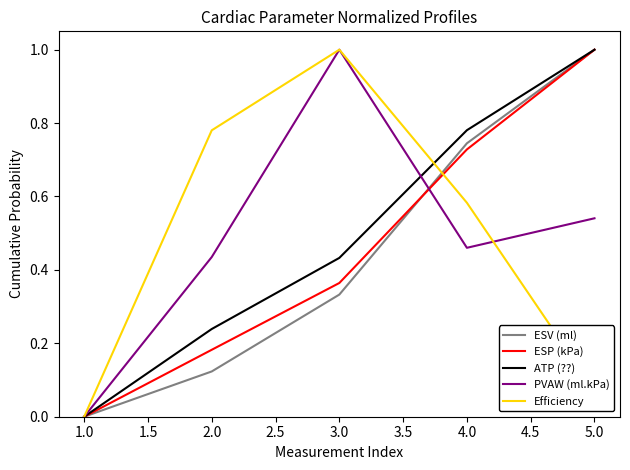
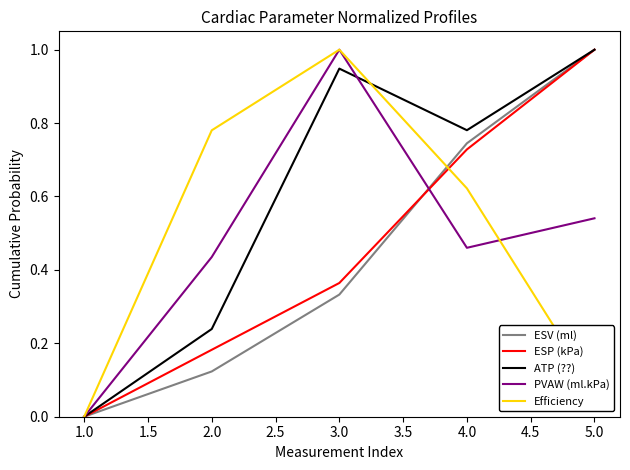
  {
    "ESV (ml)": {
      "2.0": 0.12,
      "3.0": 0.33,
      "4.0": 0.74
    },
    "ESP (kPa)": {
      "2.0": 0.18,
      "3.0": 0.36,
      "4.0": 0.73
    },
    "ATP (??)": {
      "2.0": 0.24,
-     "3.0": 0.43,
+     "3.0": 0.95,
      "4.0": 0.78
    },
    "PVAW (ml.kPa)": {
      "2.0": 0.44,
      "4.0": 0.46,
      "5.0": 0.54
    },
    "Efficiency": {
      "2.0": 0.78,
-     "4.0": 0.58
+     "4.0": 0.62
    }
  }
